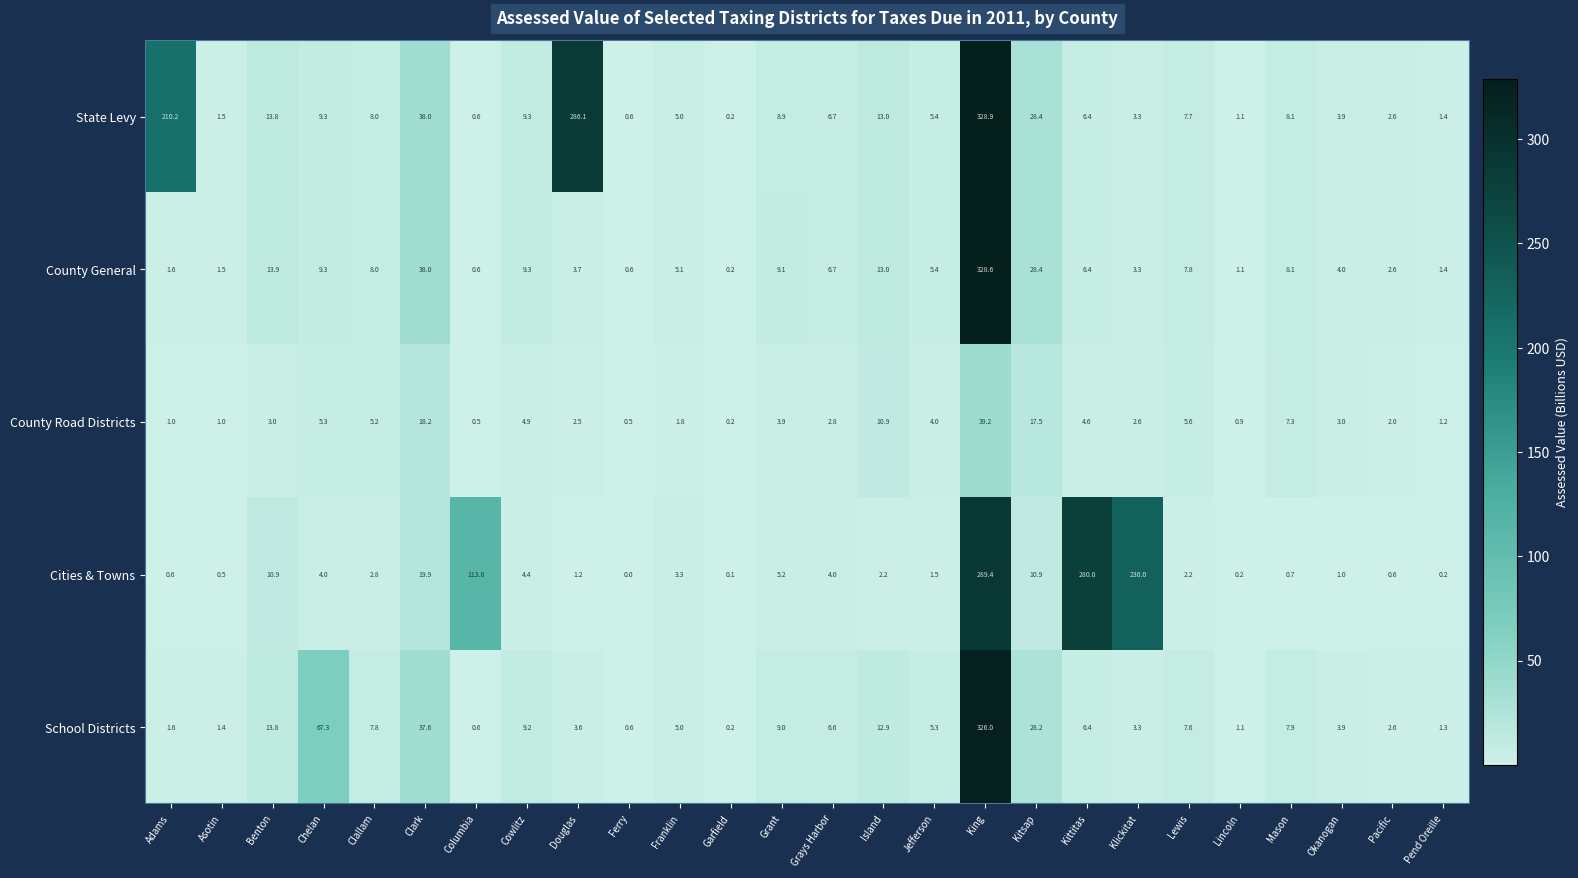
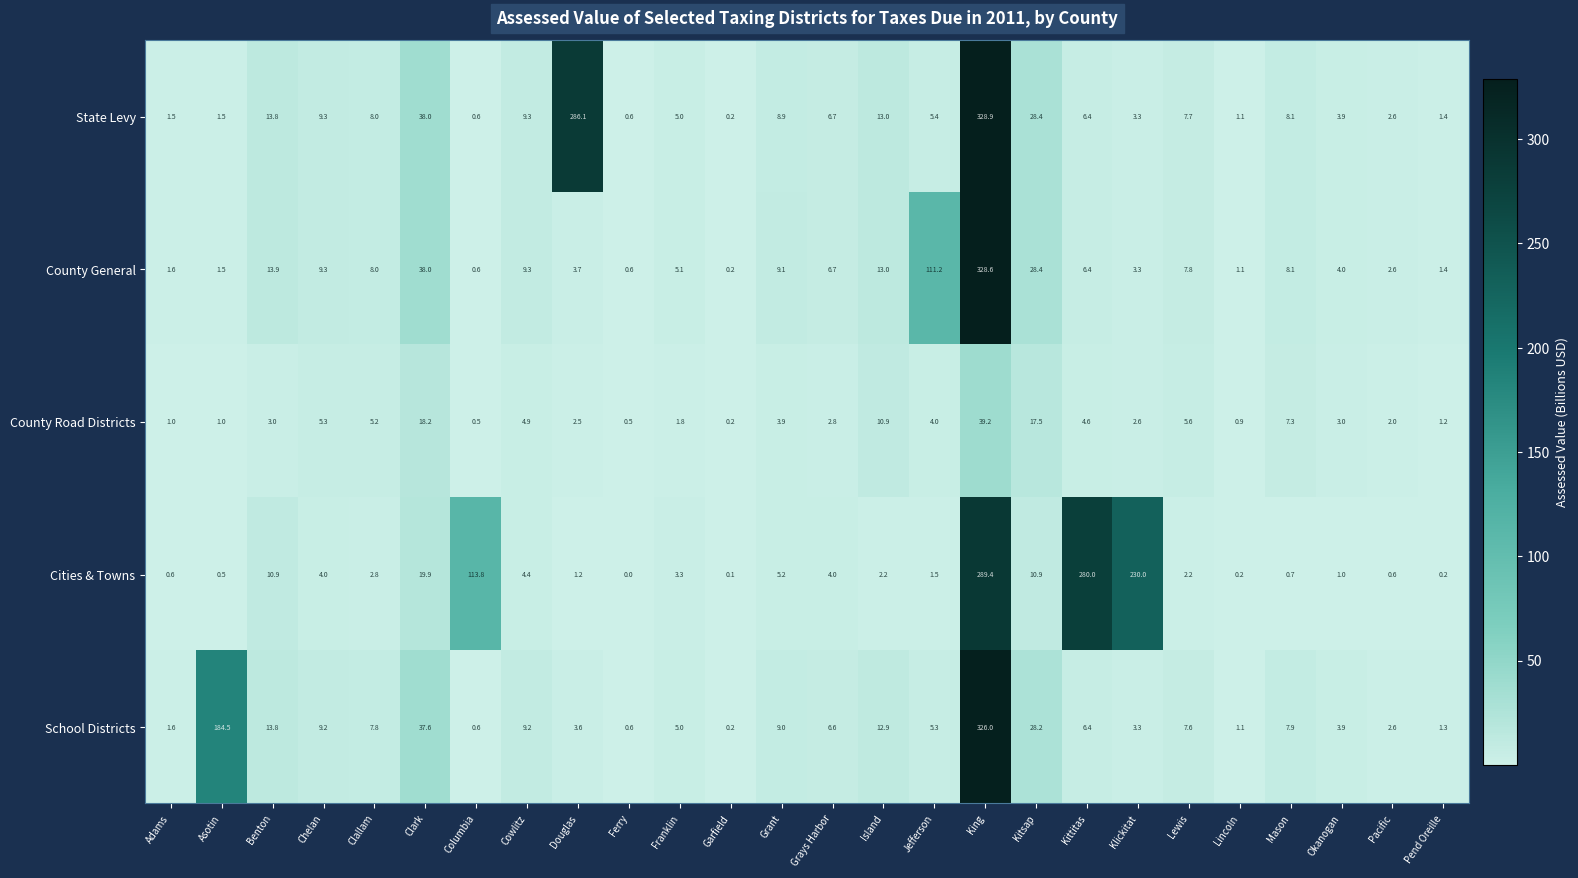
  {
    "State Levy": {
-     "Adams": 210.2,
+     "Adams": 1.5,
      "Asotin": 1.5,
      "Benton": 13.8,
      "Chelan": 9.3,
      "Clallam": 8.0,
      "Clark": 38.0,
      "Columbia": 0.6,
      "Cowlitz": 9.3,
      "Douglas": 286.1,
      "Ferry": 0.6,
      "Franklin": 5.0,
      "Garfield": 0.2,
      "Grant": 8.9,
      "Grays Harbor": 6.7,
      "Island": 13.0,
      "Jefferson": 5.4,
      "King": 328.9,
      "Kitsap": 28.4,
      "Kittitas": 6.4,
      "Klickitat": 3.3,
      "Lewis": 7.7,
      "Lincoln": 1.1,
      "Mason": 8.1,
      "Okanogan": 3.9,
      "Pacific": 2.6,
      "Pend Oreille": 1.4
    },
    "County General": {
      "Adams": 1.6,
      "Asotin": 1.5,
      "Benton": 13.9,
      "Chelan": 9.3,
      "Clallam": 8.0,
      "Clark": 38.0,
      "Columbia": 0.6,
      "Cowlitz": 9.3,
      "Douglas": 3.7,
      "Ferry": 0.6,
      "Franklin": 5.1,
      "Garfield": 0.2,
      "Grant": 9.1,
      "Grays Harbor": 6.7,
      "Island": 13.0,
-     "Jefferson": 5.4,
+     "Jefferson": 111.2,
      "King": 328.6,
      "Kitsap": 28.4,
      "Kittitas": 6.4,
      "Klickitat": 3.3,
      "Lewis": 7.8,
      "Lincoln": 1.1,
      "Mason": 8.1,
      "Okanogan": 4.0,
      "Pacific": 2.6,
      "Pend Oreille": 1.4
    },
    "County Road Districts": {
      "Adams": 1.0,
      "Asotin": 1.0,
      "Benton": 3.0,
      "Chelan": 5.3,
      "Clallam": 5.2,
      "Clark": 18.2,
      "Columbia": 0.5,
      "Cowlitz": 4.9,
      "Douglas": 2.5,
      "Ferry": 0.5,
      "Franklin": 1.8,
      "Garfield": 0.2,
      "Grant": 3.9,
      "Grays Harbor": 2.8,
      "Island": 10.9,
      "Jefferson": 4.0,
      "King": 39.2,
      "Kitsap": 17.5,
      "Kittitas": 4.6,
      "Klickitat": 2.6,
      "Lewis": 5.6,
      "Lincoln": 0.9,
      "Mason": 7.3,
      "Okanogan": 3.0,
      "Pacific": 2.0,
      "Pend Oreille": 1.2
    },
    "Cities & Towns": {
      "Adams": 0.6,
      "Asotin": 0.5,
      "Benton": 10.9,
      "Chelan": 4.0,
      "Clallam": 2.8,
      "Clark": 19.9,
      "Columbia": 113.8,
      "Cowlitz": 4.4,
      "Douglas": 1.2,
      "Ferry": 0.0,
      "Franklin": 3.3,
      "Garfield": 0.1,
      "Grant": 5.2,
      "Grays Harbor": 4.0,
      "Island": 2.2,
      "Jefferson": 1.5,
      "King": 289.4,
      "Kitsap": 10.9,
      "Kittitas": 280.0,
      "Klickitat": 230.0,
      "Lewis": 2.2,
      "Lincoln": 0.2,
      "Mason": 0.7,
      "Okanogan": 1.0,
      "Pacific": 0.6,
      "Pend Oreille": 0.2
    },
    "School Districts": {
      "Adams": 1.6,
-     "Asotin": 1.4,
+     "Asotin": 184.5,
      "Benton": 13.8,
-     "Chelan": 67.3,
+     "Chelan": 9.2,
      "Clallam": 7.8,
      "Clark": 37.6,
      "Columbia": 0.6,
      "Cowlitz": 9.2,
      "Douglas": 3.6,
      "Ferry": 0.6,
      "Franklin": 5.0,
      "Garfield": 0.2,
      "Grant": 9.0,
      "Grays Harbor": 6.6,
      "Island": 12.9,
      "Jefferson": 5.3,
      "King": 326.0,
      "Kitsap": 28.2,
      "Kittitas": 6.4,
      "Klickitat": 3.3,
      "Lewis": 7.6,
      "Lincoln": 1.1,
      "Mason": 7.9,
      "Okanogan": 3.9,
      "Pacific": 2.6,
      "Pend Oreille": 1.3
    }
  }
